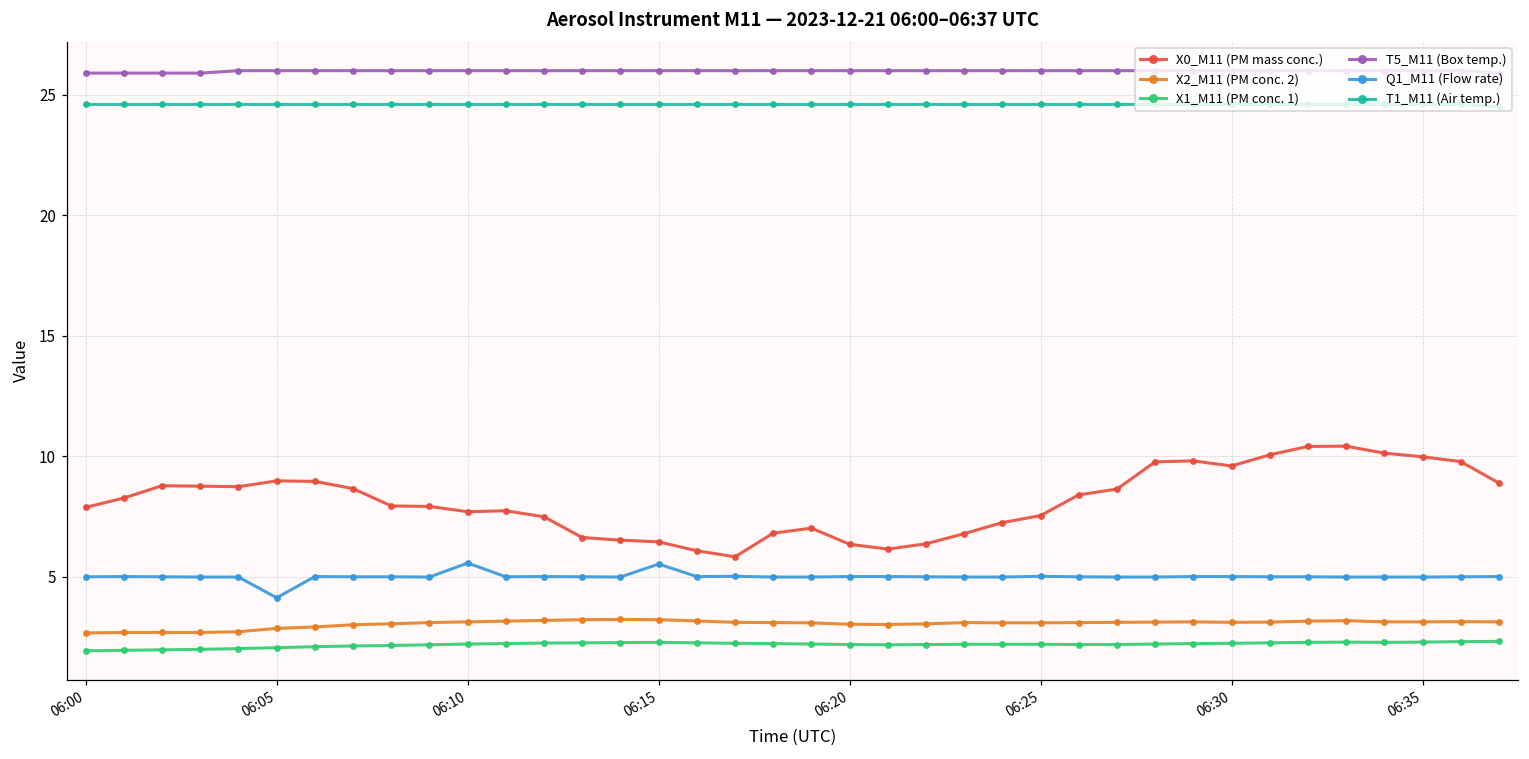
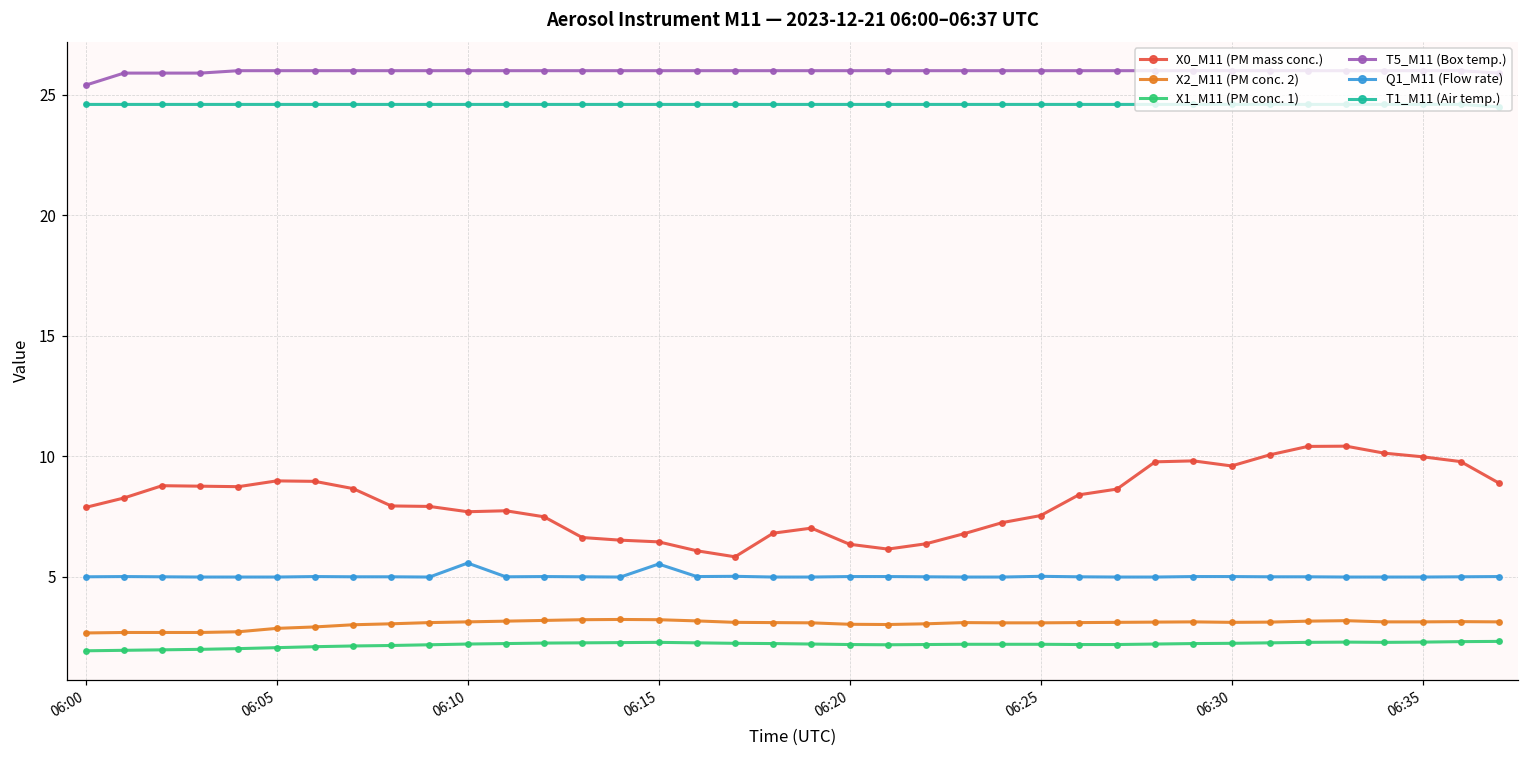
  {
    "T5_M11 (Box temp.)": {
-     "06:00": 25.9,
+     "06:00": 25.4,
      "06:05": 26.0,
      "06:10": 26.0,
      "06:15": 26.0,
      "06:20": 26.0,
      "06:25": 26.0
    },
    "Q1_M11 (Flow rate)": {
      "06:00": 5.0,
-     "06:05": 4.1,
+     "06:05": 5.0,
      "06:10": 5.6,
      "06:15": 5.5,
      "06:20": 5.0,
      "06:25": 5.0,
      "06:30": 5.0,
      "06:35": 5.0
    }
  }
